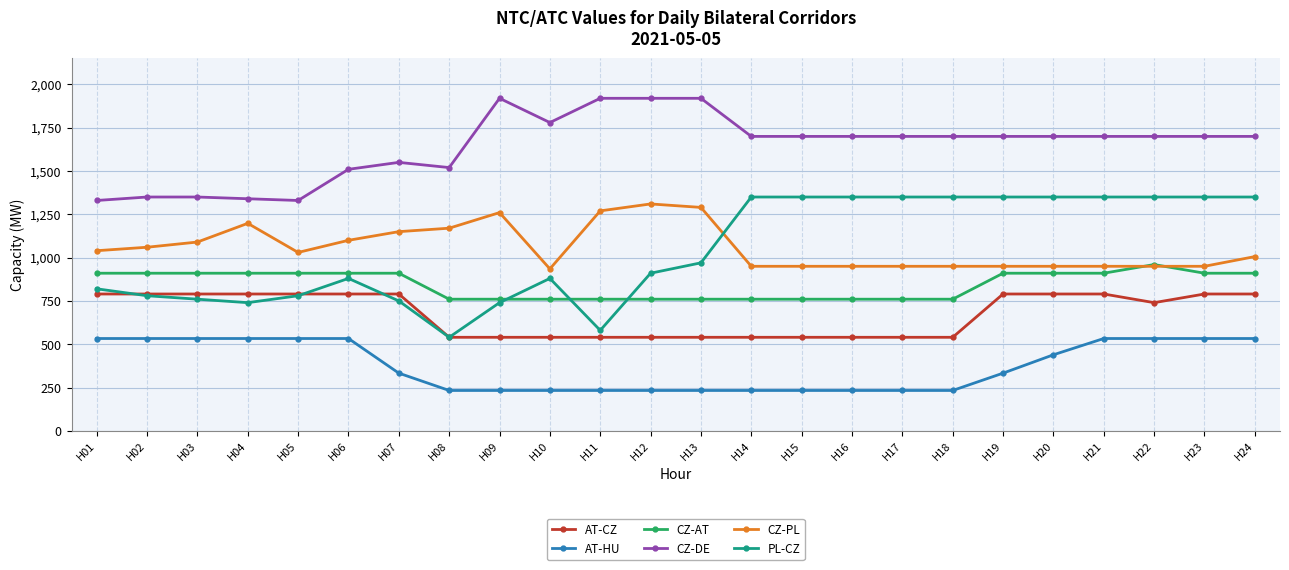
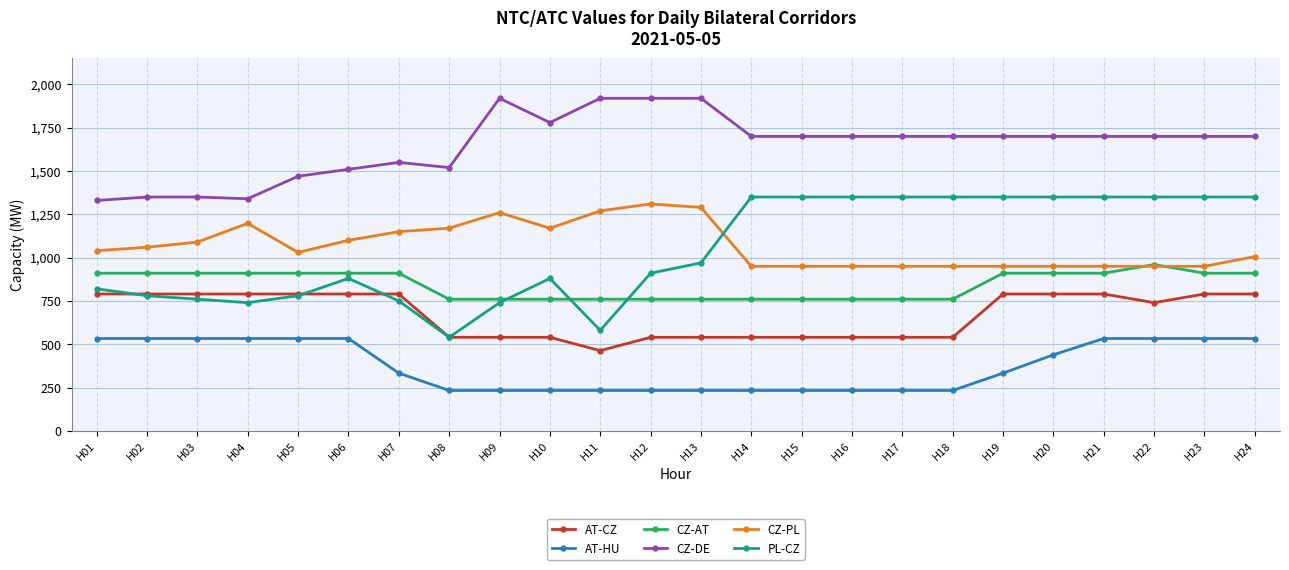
  {
    "AT-CZ": {
      "H01": "790",
      "H03": "790",
      "H04": "790",
      "H06": "790",
      "H07": "790",
      "H09": "540",
      "H10": "540",
-     "H11": "540",
+     "H11": "460",
      "H12": "540",
      "H13": "540",
      "H14": "540",
      "H15": "540",
      "H16": "540",
      "H17": "540",
      "H18": "540",
      "H19": "790",
      "H20": "790",
      "H21": "790",
      "H22": "740",
      "H23": "790",
      "H24": "790"
    },
    "AT-HU": {
      "H01": "530",
      "H02": "530",
      "H03": "530",
      "H04": "530",
      "H05": "530",
      "H06": "530",
      "H07": "330",
      "H08": "230",
      "H09": "230",
      "H10": "230",
      "H11": "230",
      "H12": "230",
      "H13": "230",
      "H14": "230",
      "H15": "230",
      "H16": "230",
      "H17": "230",
      "H18": "230",
      "H19": "330",
      "H20": "440",
      "H21": "530",
      "H22": "530",
      "H23": "530",
      "H24": "530"
    },
    "CZ-DE": {
      "H01": "1,330",
      "H02": "1,350",
      "H03": "1,350",
      "H04": "1,340",
-     "H05": "1,330",
+     "H05": "1,470",
      "H06": "1,510",
      "H07": "1,550",
      "H08": "1,520",
      "H09": "1,920",
      "H10": "1,780",
      "H11": "1,920",
      "H12": "1,920",
      "H13": "1,920",
      "H14": "1,700",
      "H15": "1,700",
      "H16": "1,700",
      "H17": "1,700",
      "H18": "1,700",
      "H19": "1,700",
      "H20": "1,700",
      "H21": "1,700",
      "H22": "1,700",
      "H23": "1,700",
      "H24": "1,700"
    },
    "CZ-PL": {
      "H01": "1,040",
      "H02": "1,060",
      "H03": "1,090",
      "H04": "1,200",
      "H05": "1,030",
      "H06": "1,100",
      "H07": "1,150",
      "H08": "1,170",
      "H09": "1,260",
-     "H10": "940",
+     "H10": "1,170",
      "H11": "1,270",
      "H12": "1,310",
      "H13": "1,290",
      "H14": "950",
      "H15": "950",
      "H16": "950",
      "H17": "950",
      "H18": "950",
      "H19": "950",
      "H20": "950",
      "H21": "950",
      "H23": "950",
      "H24": "1,010"
    }
  }
